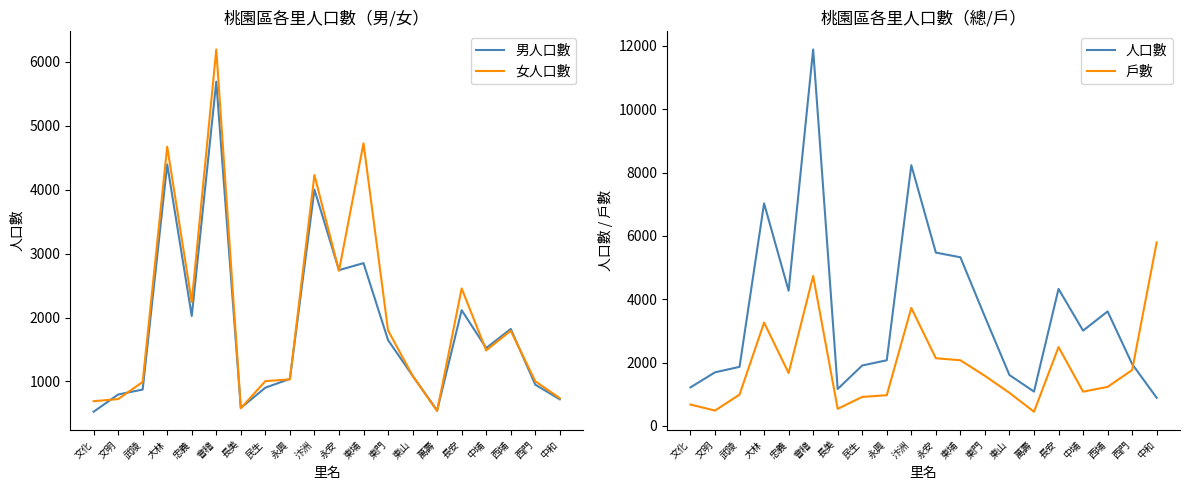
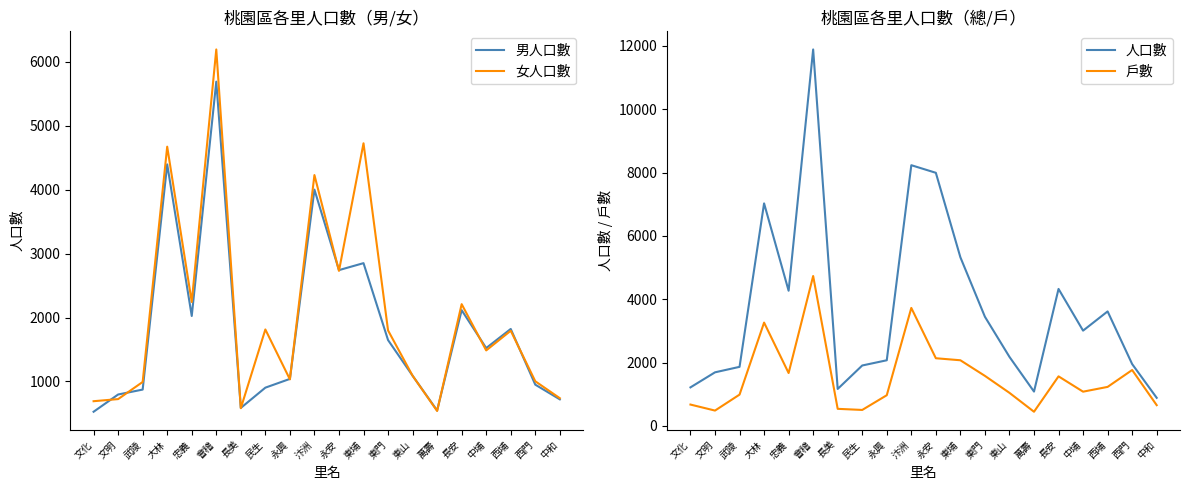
  {
    "桃園區各里人口數（男/女）": {
      "男人口數": {
        "文化": 500,
        "文明": 800,
        "武陵": 900,
        "大林": 4400,
        "忠義": 2000,
        "會稽": 5700,
        "民生": 900,
        "汴洲": 4000,
        "東埔": 2900,
        "東門": 1600,
        "長安": 2100,
        "西門": 900
      },
      "女人口數": {
        "文化": 700,
        "文明": 700,
        "武陵": 1000,
        "大林": 4700,
        "忠義": 2200,
        "會稽": 6200,
-       "民生": 1000,
+       "民生": 1800,
        "汴洲": 4200,
        "東埔": 4700,
        "東門": 1800,
-       "長安": 2500,
+       "長安": 2200,
        "西門": 1000
      }
    },
    "桃園區各里人口數（總/戶）": {
      "人口數": {
        "文化": 1200,
        "文明": 1700,
        "武陵": 1900,
        "大林": 7000,
        "忠義": 4300,
        "會稽": 11900,
        "長美": 1200,
        "民生": 1900,
        "永興": 2100,
        "汴洲": 8200,
-       "永安": 5500,
+       "永安": 8000,
        "東埔": 5300,
        "東門": 3400,
-       "東山": 1600,
+       "東山": 2200,
        "萬壽": 1100,
        "長安": 4300,
        "中埔": 3000,
        "西埔": 3600,
        "西門": 2000,
        "中和": 900
      },
      "戶數": {
        "文化": 700,
        "文明": 500,
        "武陵": 1000,
        "大林": 3300,
        "忠義": 1700,
        "會稽": 4700,
        "長美": 500,
-       "民生": 900,
+       "民生": 500,
        "永興": 1000,
        "汴洲": 3700,
        "永安": 2100,
        "東埔": 2100,
        "東門": 1600,
        "東山": 1000,
        "萬壽": 400,
-       "長安": 2500,
+       "長安": 1600,
        "中埔": 1100,
        "西埔": 1200,
        "西門": 1800,
-       "中和": 5800
+       "中和": 700
      }
    }
  }
